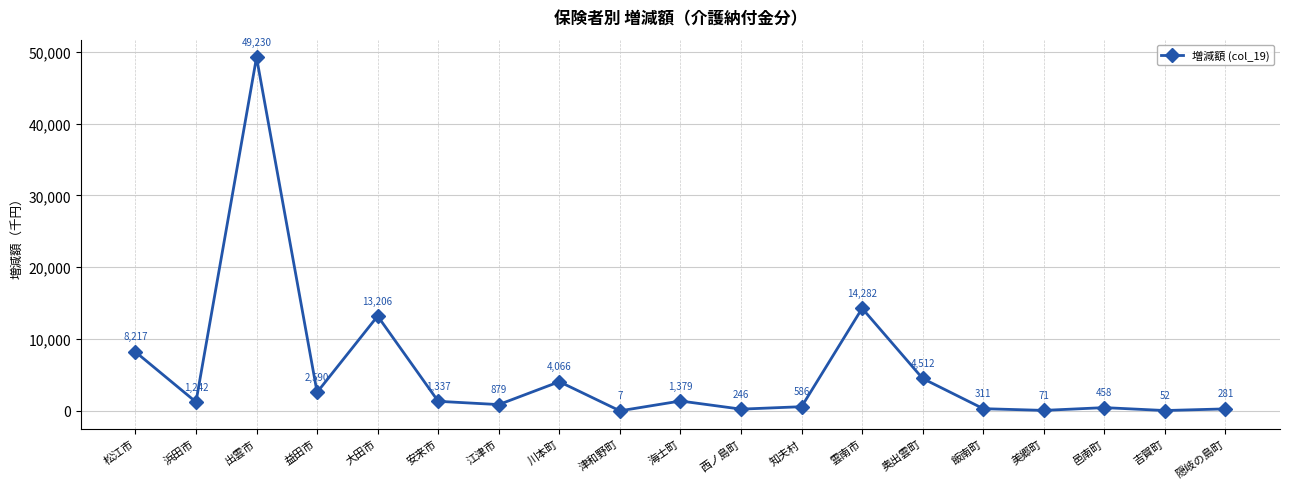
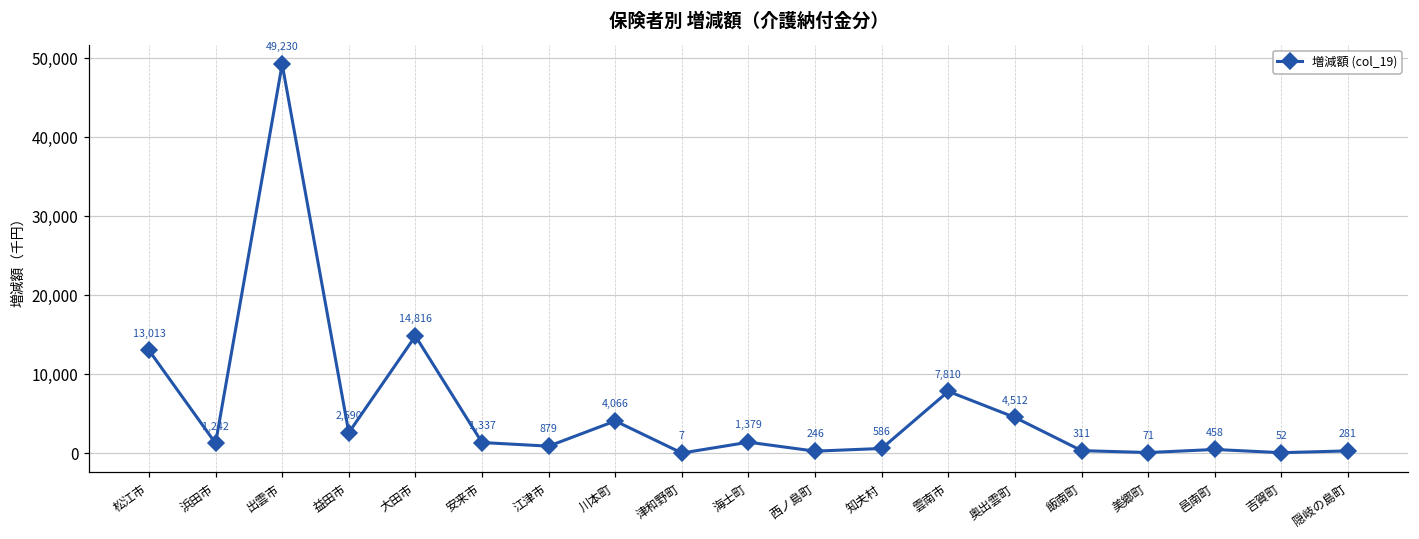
  {
-   "松江市": "8,217",
+   "松江市": "13,013",
    "浜田市": "1,242",
    "出雲市": "49,230",
    "益田市": "2,590",
-   "大田市": "13,206",
+   "大田市": "14,816",
    "安来市": "1,337",
    "江津市": "879",
    "川本町": "4,066",
    "津和野町": "7",
    "海士町": "1,379",
    "西ノ島町": "246",
    "知夫村": "586",
-   "雲南市": "14,282",
+   "雲南市": "7,810",
    "奥出雲町": "4,512",
    "飯南町": "311",
    "美郷町": "71",
    "邑南町": "458",
    "吉賀町": "52",
    "隠岐の島町": "281"
  }
